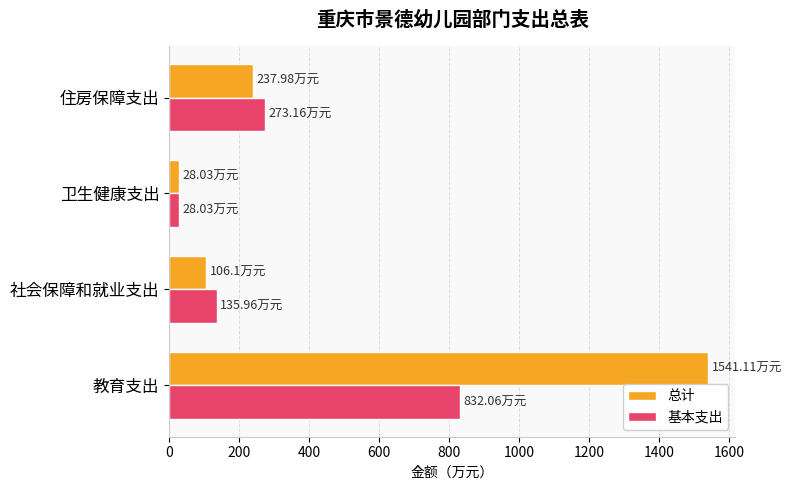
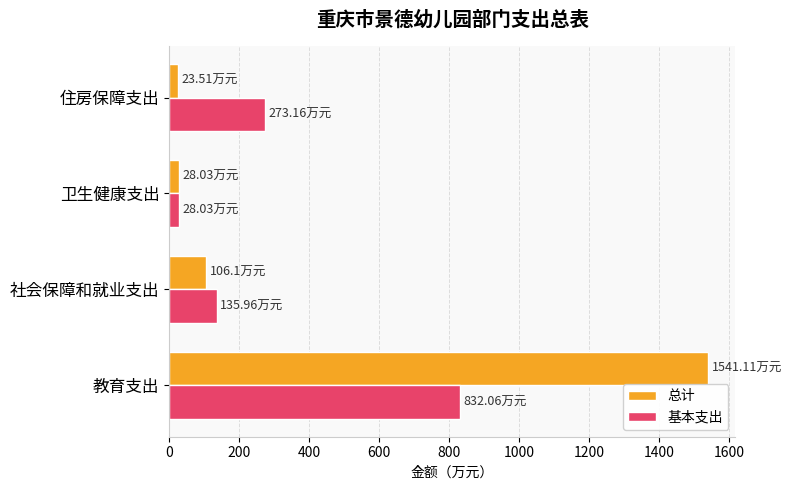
  {
    "总计": {
-     "住房保障支出": 237.98,
+     "住房保障支出": 23.51,
      "卫生健康支出": 28.03,
      "社会保障和就业支出": 106.1,
      "教育支出": 1541.11
    },
    "基本支出": {
      "住房保障支出": 273.16,
      "卫生健康支出": 28.03,
      "社会保障和就业支出": 135.96,
      "教育支出": 832.06
    }
  }
